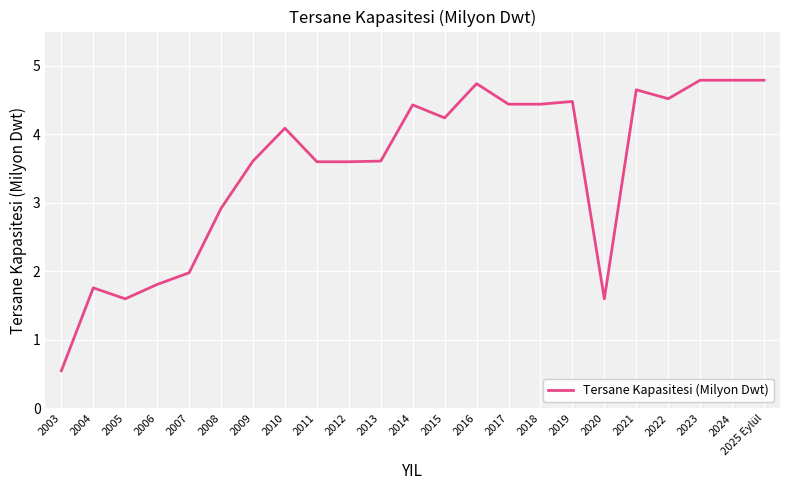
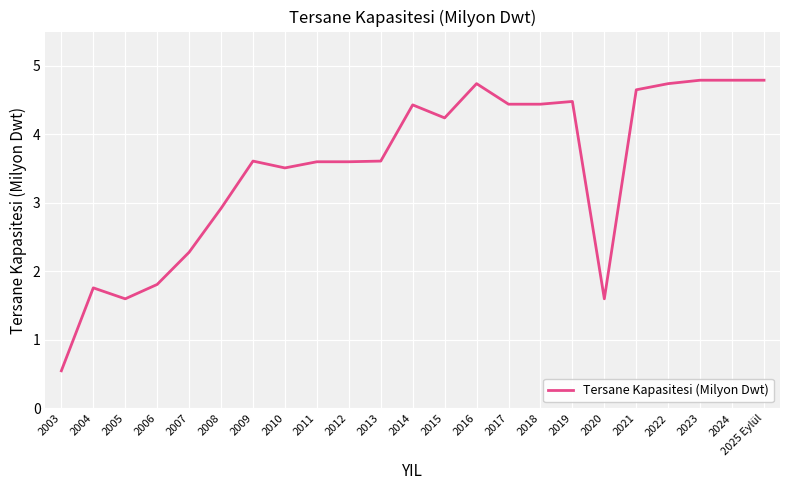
  {
    "2003": 0.6,
    "2004": 1.8,
    "2005": 1.6,
    "2006": 1.8,
-   "2007": 2.0,
+   "2007": 2.3,
    "2008": 2.9,
    "2009": 3.6,
-   "2010": 4.1,
+   "2010": 3.5,
    "2011": 3.6,
    "2012": 3.6,
    "2013": 3.6,
    "2014": 4.4,
    "2015": 4.2,
    "2016": 4.7,
    "2017": 4.4,
    "2018": 4.4,
    "2019": 4.5,
    "2020": 1.6,
    "2021": 4.7,
-   "2022": 4.5,
+   "2022": 4.7,
    "2023": 4.8,
    "2024": 4.8,
    "2025 Eylül": 4.8
  }
